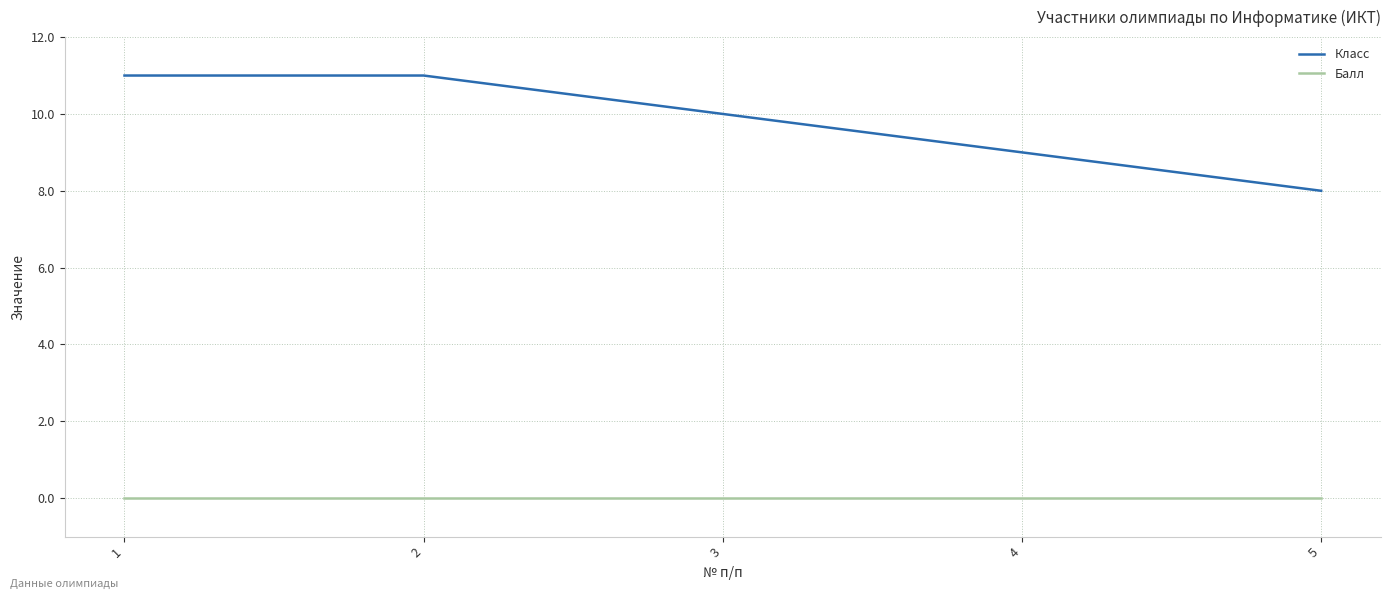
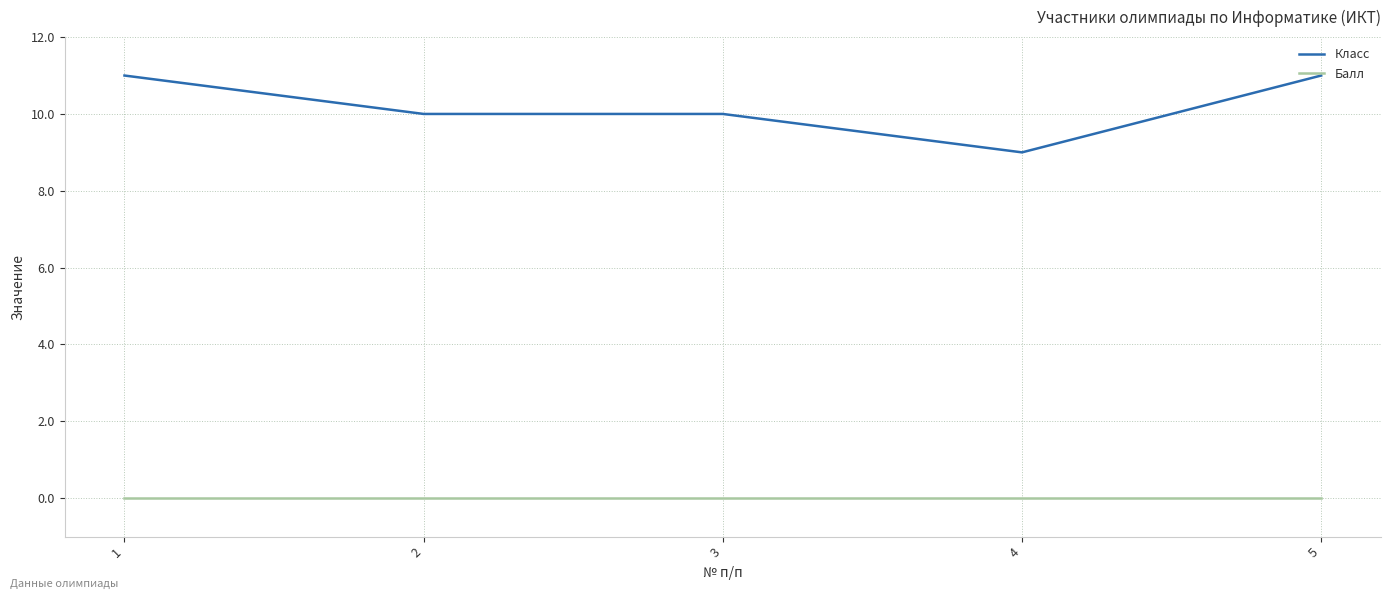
  {
    "Класс": {
      "1": 11,
-     "2": 11,
+     "2": 10,
      "3": 10,
      "4": 9,
-     "5": 8
+     "5": 11
    },
    "Балл": {
      "1": 0,
      "2": 0,
      "3": 0,
      "4": 0,
      "5": 0
    }
  }
